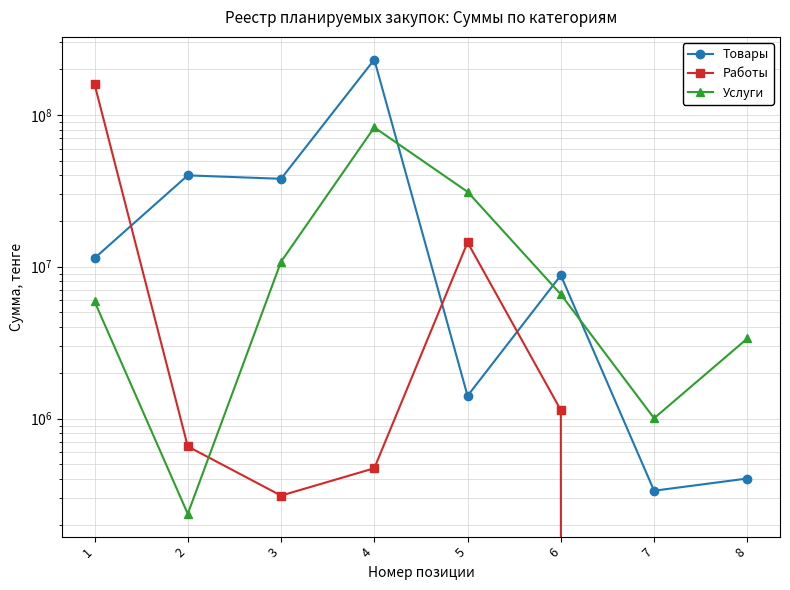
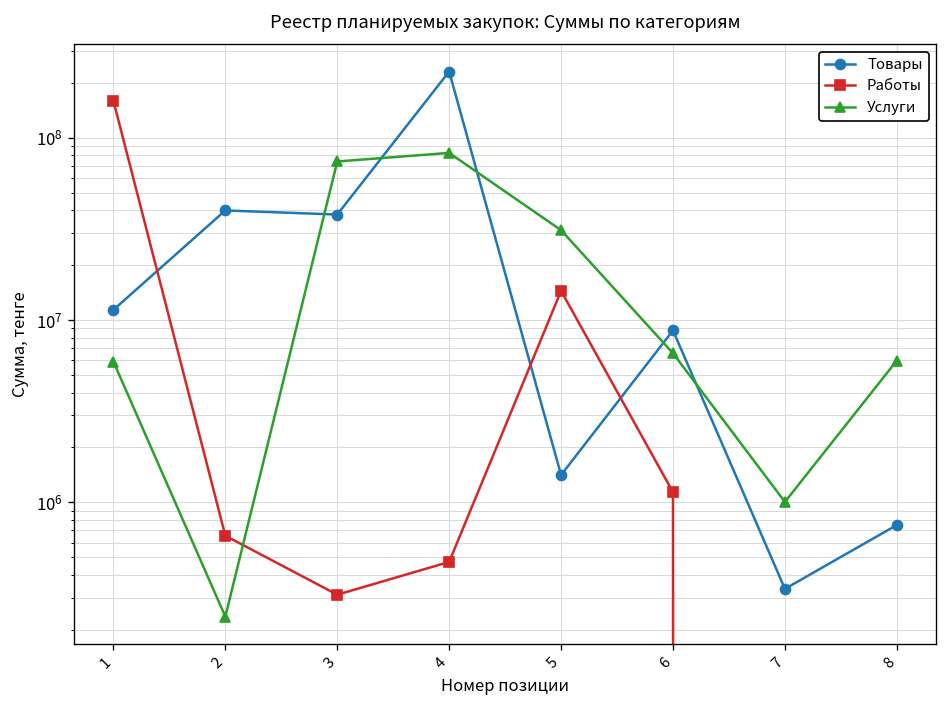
  {
    "Товары": {
      "1": 11000000,
      "2": 40000000,
      "3": 38000000,
      "4": 230000000,
      "5": 1400000,
      "6": 9000000,
      "7": 330000,
-     "8": 400000
+     "8": 800000
    },
    "Работы": {
      "1": 160000000,
      "2": 660000,
      "3": 310000,
      "4": 470000,
      "5": 14000000,
      "6": 1100000
    },
    "Услуги": {
      "1": 5900000,
      "2": 240000,
-     "3": 11000000,
+     "3": 70000000,
      "4": 80000000,
      "5": 31000000,
      "6": 6600000,
      "7": 1000000,
-     "8": 3400000
+     "8": 6000000
    }
  }
